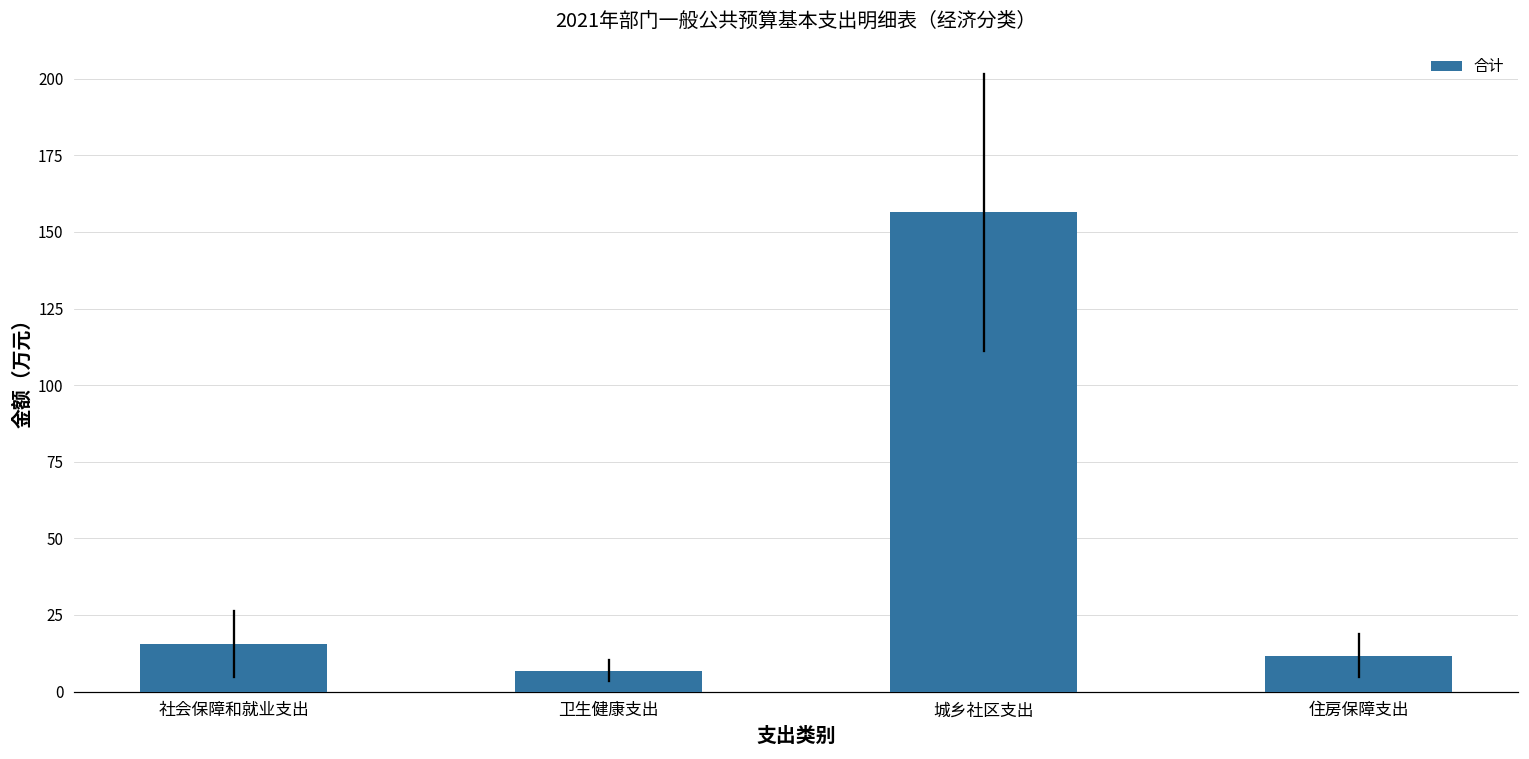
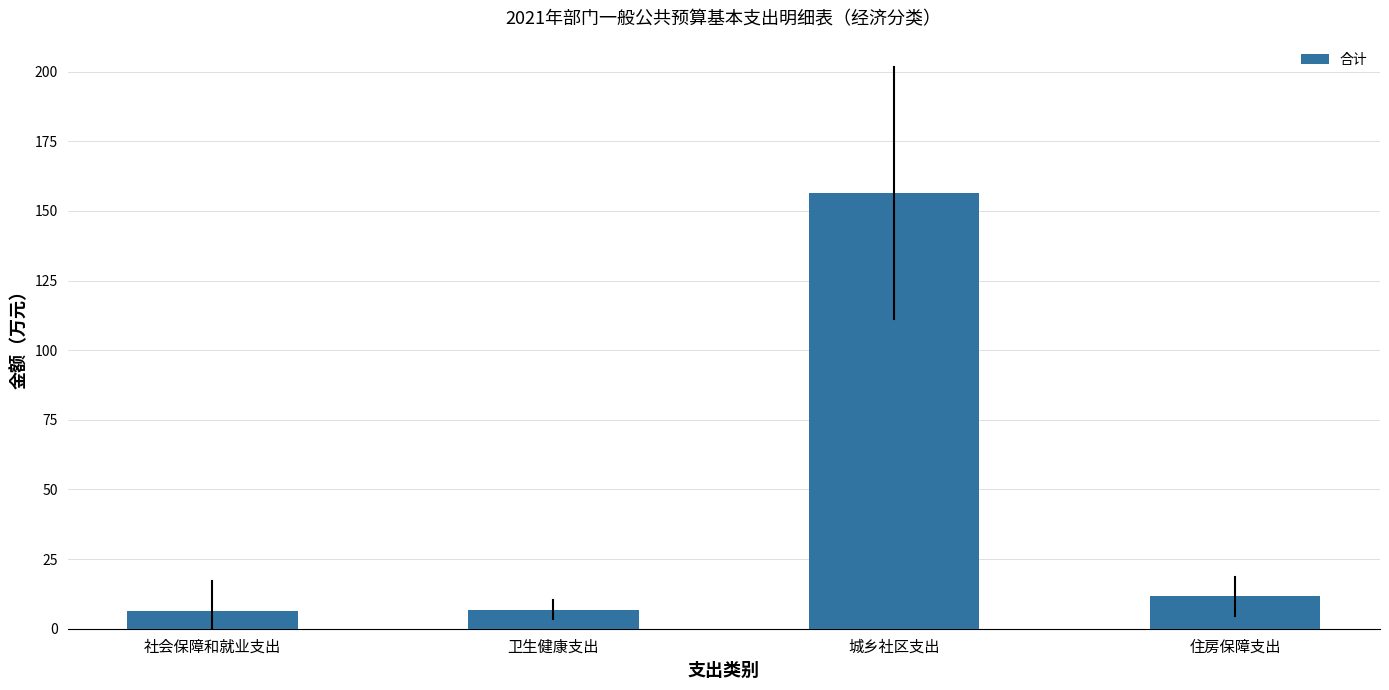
  {
    "合计": {
-     "社会保障和就业支出": 16,
+     "社会保障和就业支出": 6,
      "卫生健康支出": 7,
      "城乡社区支出": 156,
      "住房保障支出": 12
    }
  }
